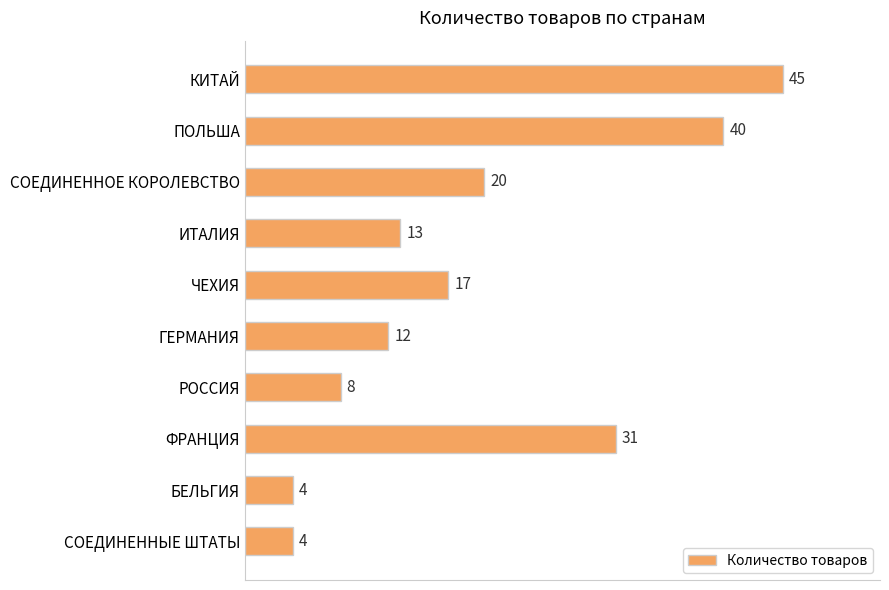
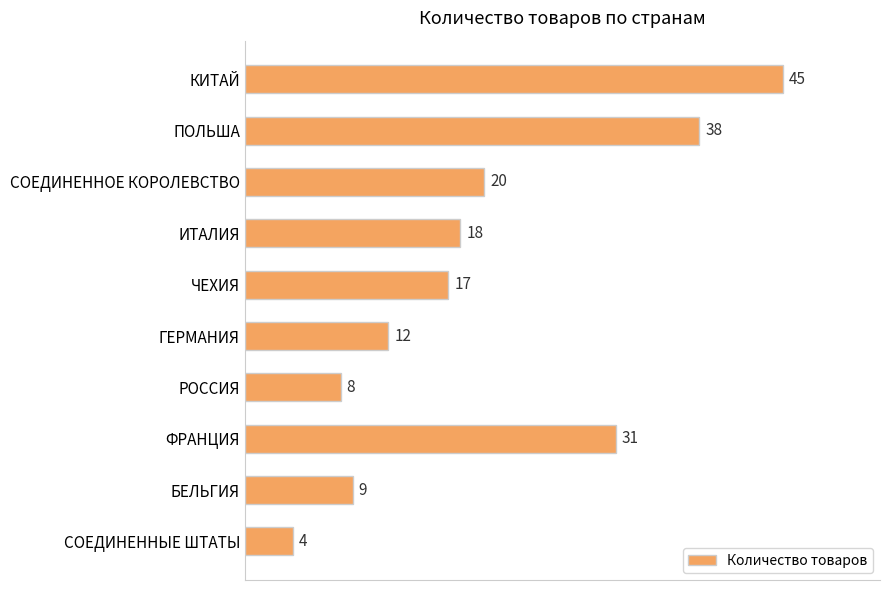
  {
    "КИТАЙ": 45,
-   "ПОЛЬША": 40,
+   "ПОЛЬША": 38,
    "СОЕДИНЕННОЕ КОРОЛЕВСТВО": 20,
-   "ИТАЛИЯ": 13,
+   "ИТАЛИЯ": 18,
    "ЧЕХИЯ": 17,
    "ГЕРМАНИЯ": 12,
    "РОССИЯ": 8,
    "ФРАНЦИЯ": 31,
-   "БЕЛЬГИЯ": 4,
+   "БЕЛЬГИЯ": 9,
    "СОЕДИНЕННЫЕ ШТАТЫ": 4
  }
